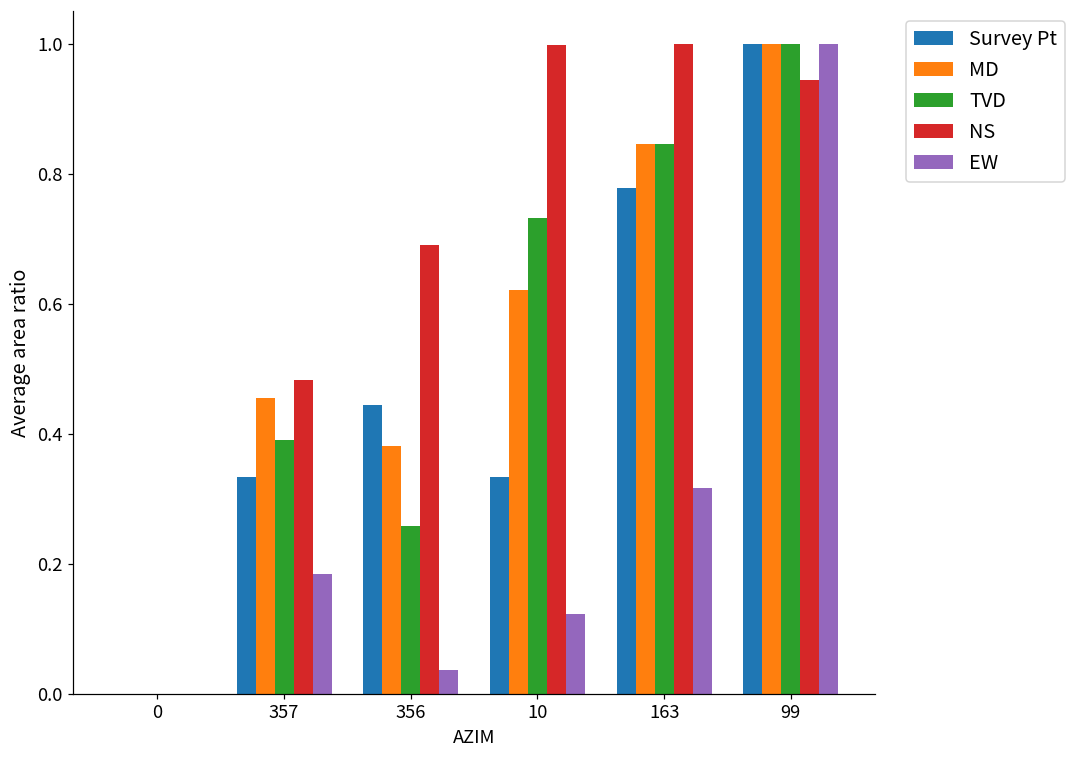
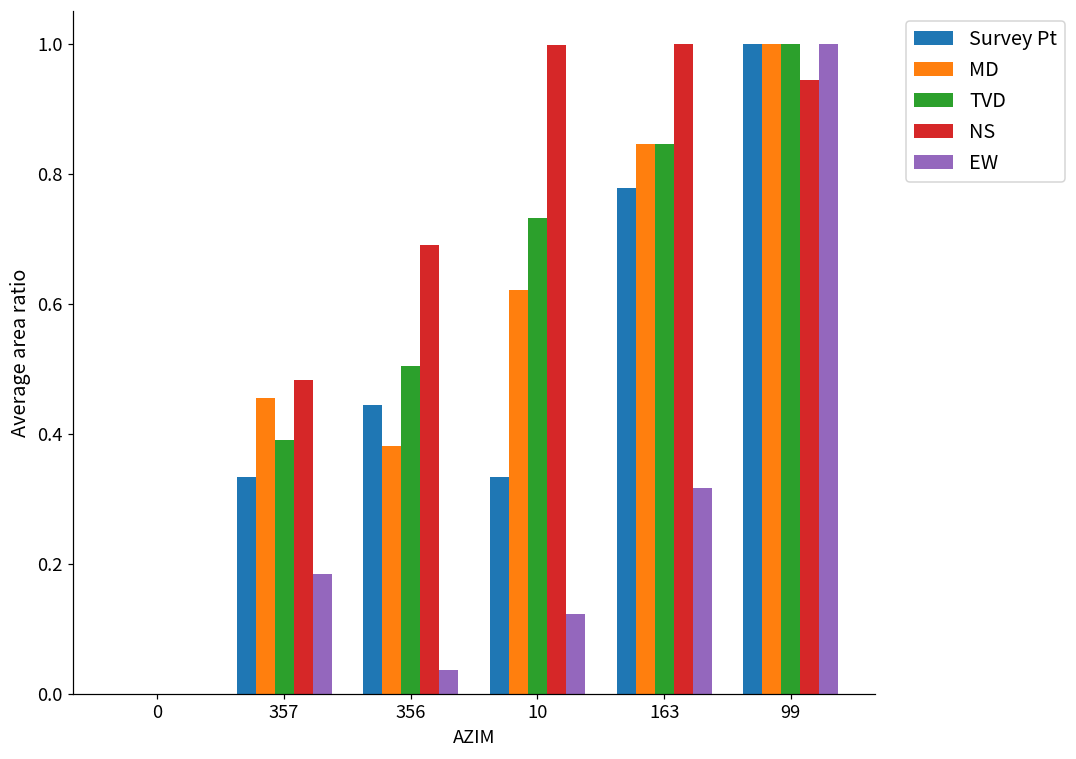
  {
    "Survey Pt": {
      "0": 0.00,
      "357": 0.33,
      "356": 0.44,
      "10": 0.33,
      "163": 0.78,
      "99": 1.00
    },
    "MD": {
      "0": 0.00,
      "357": 0.46,
      "356": 0.38,
      "10": 0.62,
      "163": 0.85,
      "99": 1.00
    },
    "TVD": {
      "0": 0.00,
      "357": 0.39,
-     "356": 0.26,
+     "356": 0.50,
      "10": 0.73,
      "163": 0.85,
      "99": 1.00
    },
    "NS": {
      "0": 0.00,
      "357": 0.48,
      "356": 0.69,
      "10": 1.00,
      "163": 1.00,
      "99": 0.94
    },
    "EW": {
      "0": 0.00,
      "357": 0.18,
      "356": 0.04,
      "10": 0.12,
      "163": 0.32,
      "99": 1.00
    }
  }
